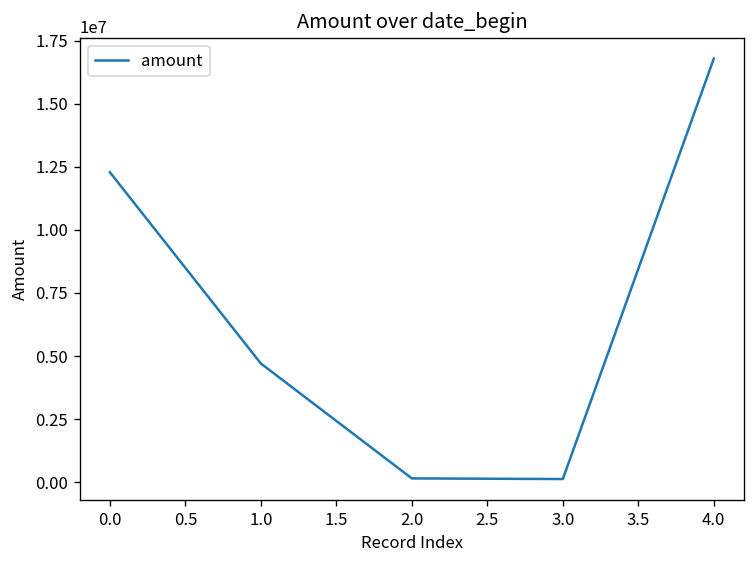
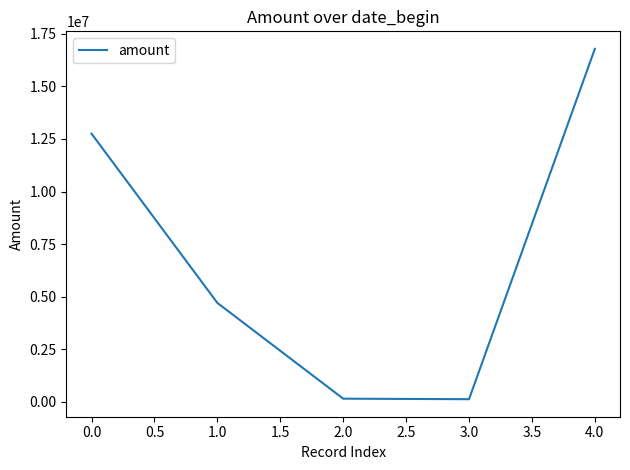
  {
-   "0.0": 12300000,
+   "0.0": 12800000,
    "1.0": 4700000,
    "2.0": 200000,
    "3.0": 100000,
    "4.0": 16800000
  }
